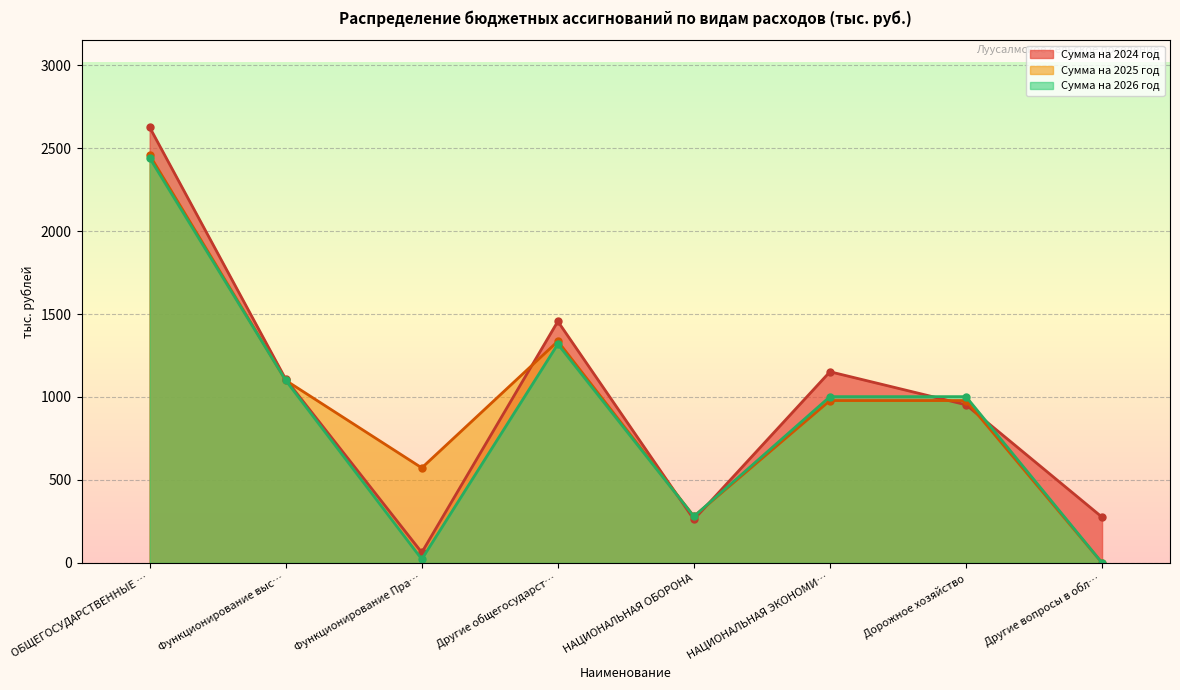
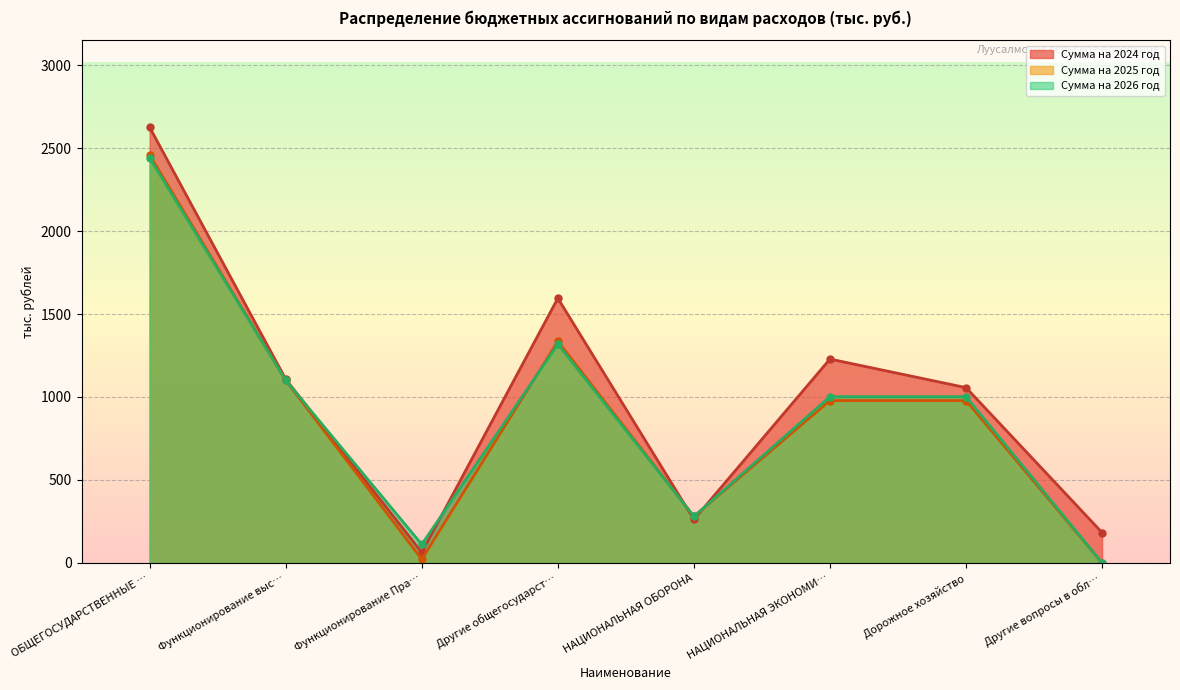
  {
    "Сумма на 2024 год": {
      "ОБЩЕГОСУДАРСТВЕННЫЕ …": 2630,
      "Функционирование Пра…": 60,
-     "Другие общегосударст…": 1460,
+     "Другие общегосударст…": 1600,
      "НАЦИОНАЛЬНАЯ ОБОРОНА": 260,
-     "НАЦИОНАЛЬНАЯ ЭКОНОМИ…": 1150,
-     "Дорожное хозяйство": 950,
-     "Другие вопросы в обл…": 280
+     "НАЦИОНАЛЬНАЯ ЭКОНОМИ…": 1230,
+     "Дорожное хозяйство": 1060,
+     "Другие вопросы в обл…": 180
    },
    "Сумма на 2025 год": {
      "ОБЩЕГОСУДАРСТВЕННЫЕ …": 2460,
-     "Функционирование Пра…": 570,
+     "Функционирование Пра…": 20,
      "Другие общегосударст…": 1340,
      "НАЦИОНАЛЬНАЯ ЭКОНОМИ…": 980,
      "Дорожное хозяйство": 980
    },
    "Сумма на 2026 год": {
      "ОБЩЕГОСУДАРСТВЕННЫЕ …": 2440,
-     "Функционирование Пра…": 20,
+     "Функционирование Пра…": 110,
      "Другие общегосударст…": 1320,
      "НАЦИОНАЛЬНАЯ ЭКОНОМИ…": 1000,
      "Дорожное хозяйство": 1000
    }
  }
